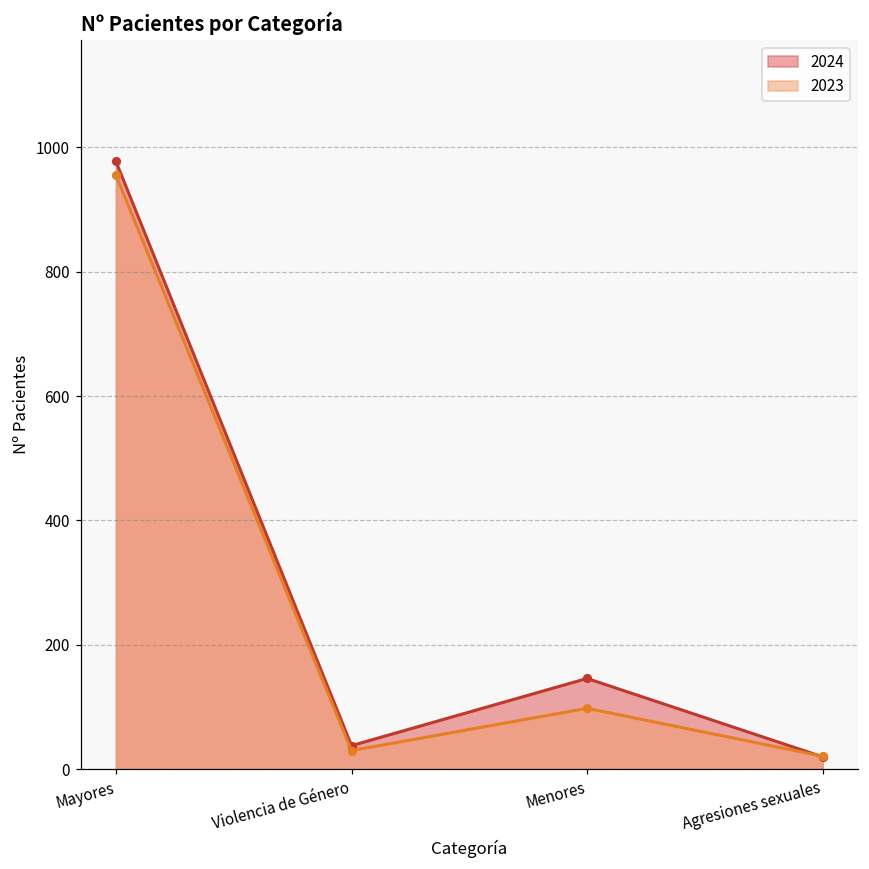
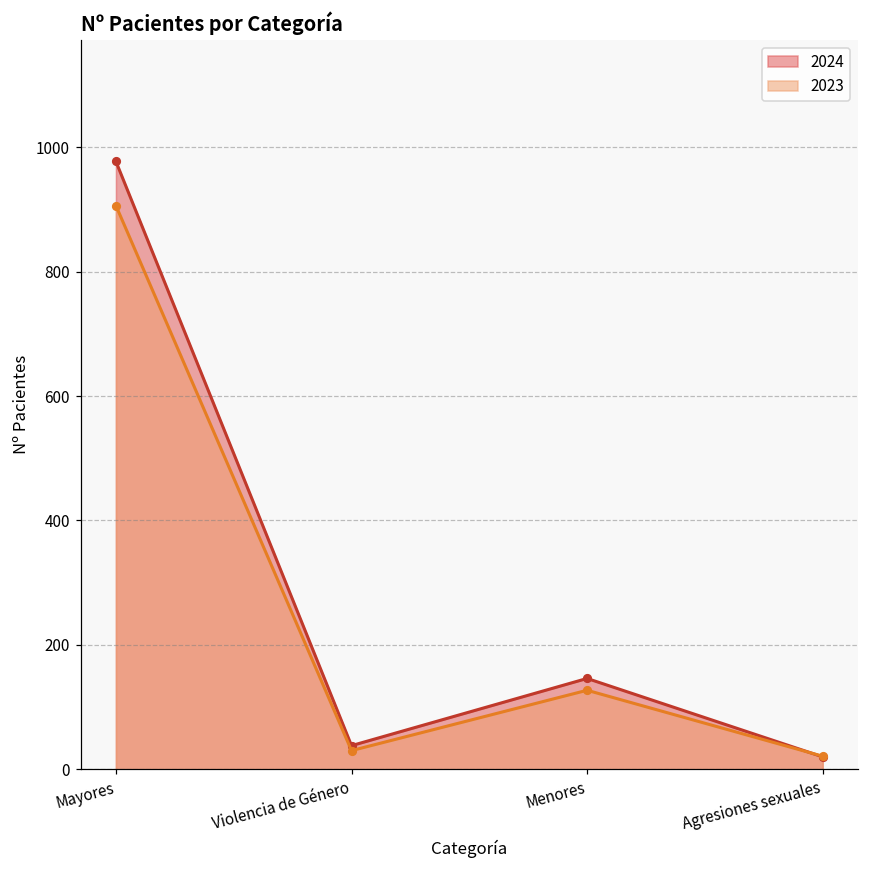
  {
    "2024": {
      "Mayores": 980,
      "Violencia de Género": 40,
      "Menores": 150
    },
    "2023": {
-     "Mayores": 960,
+     "Mayores": 910,
      "Violencia de Género": 30,
-     "Menores": 100
+     "Menores": 130
    }
  }
